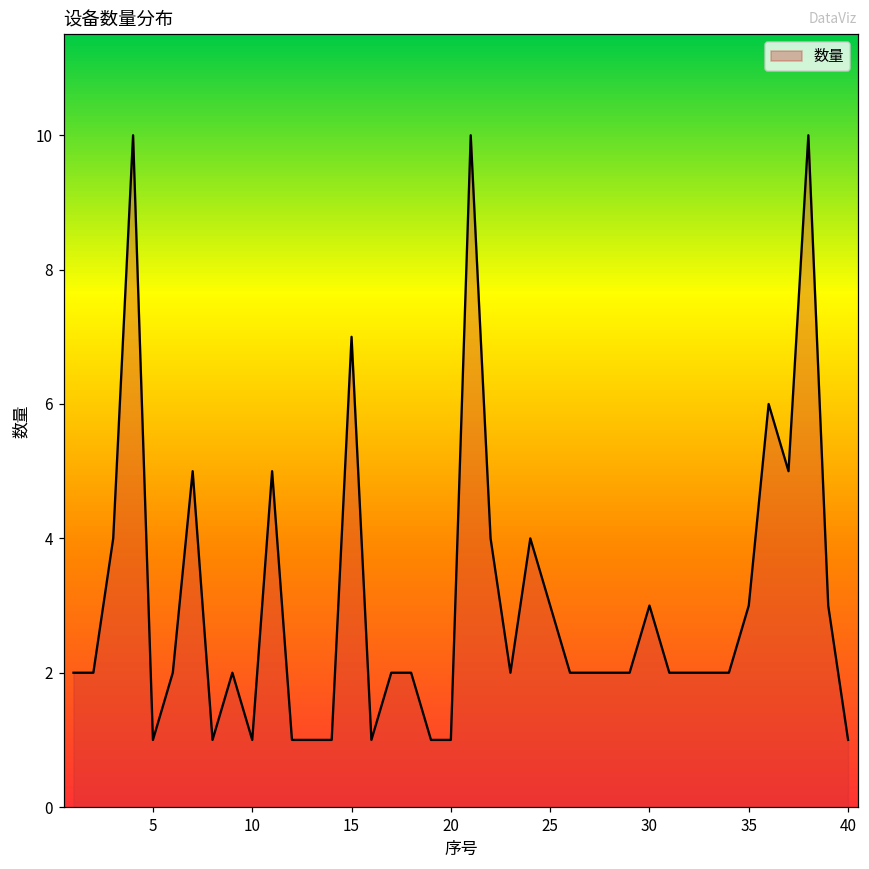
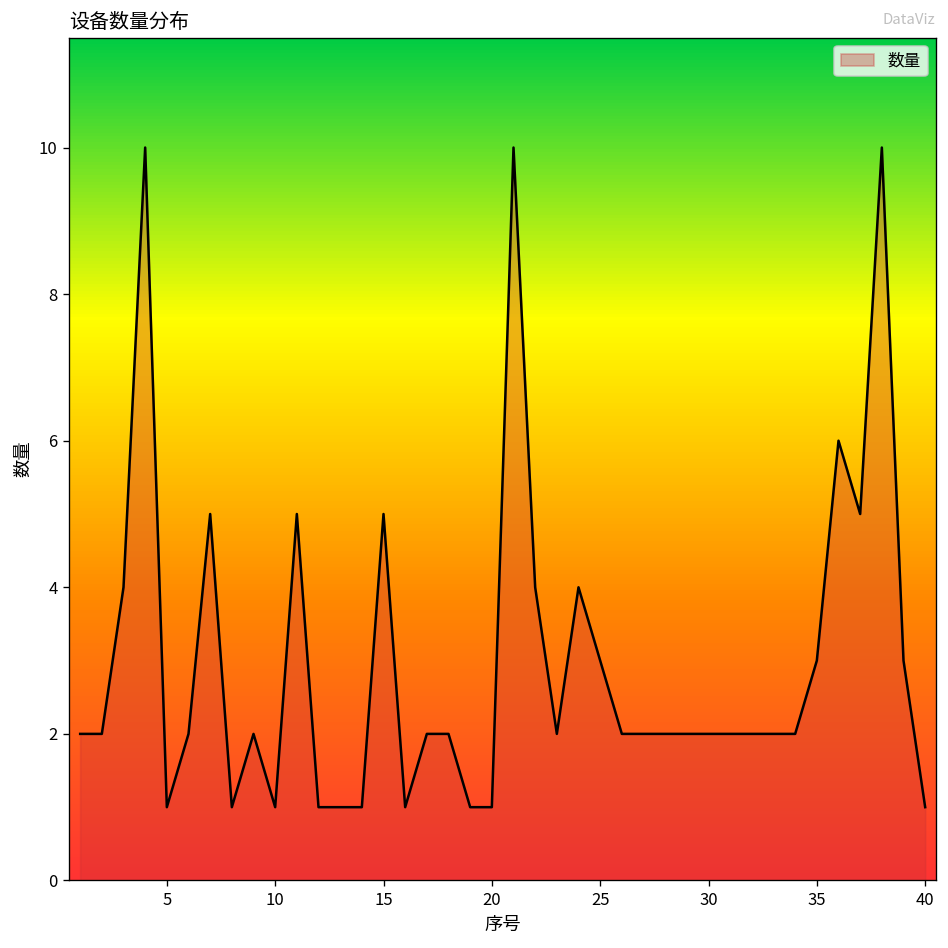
  {
    "5": 1,
    "10": 1,
-   "15": 7,
+   "15": 5,
    "20": 1,
    "25": 3,
-   "30": 3,
+   "30": 2,
    "35": 3,
    "40": 1
  }
